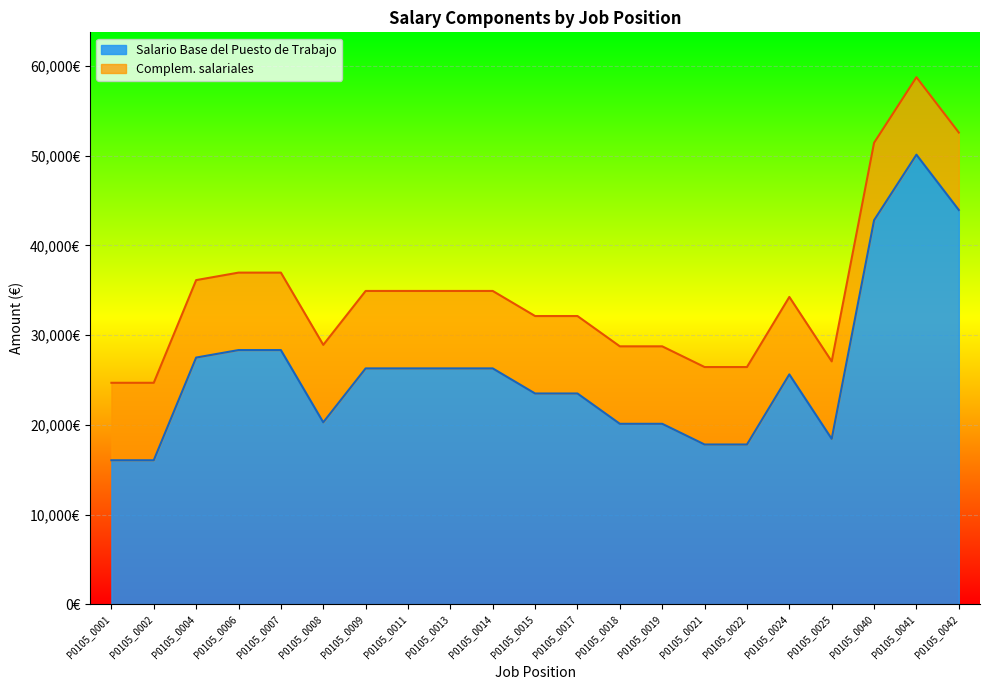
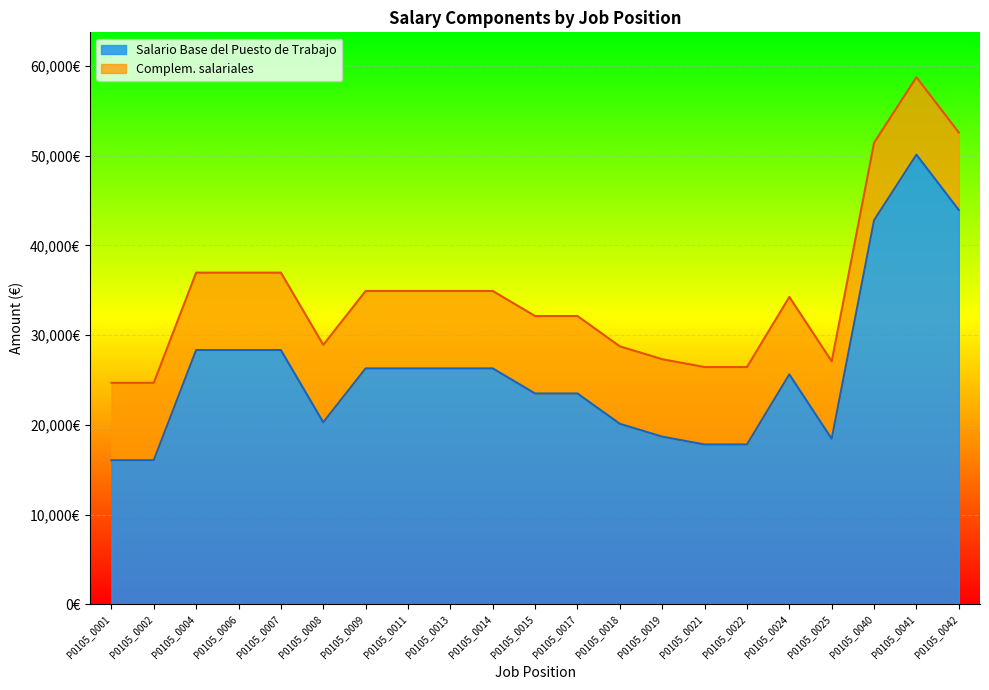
  {
    "Salario Base del Puesto de Trabajo": {
      "P0105_0001": "16,000€",
      "P0105_0002": "16,000€",
-     "P0105_0004": "27,500€",
+     "P0105_0004": "28,300€",
      "P0105_0006": "28,000€",
      "P0105_0007": "28,000€",
      "P0105_0008": "20,000€",
      "P0105_0009": "26,000€",
      "P0105_0011": "26,000€",
      "P0105_0013": "26,000€",
      "P0105_0014": "26,000€",
      "P0105_0015": "24,000€",
      "P0105_0017": "24,000€",
      "P0105_0018": "20,000€",
-     "P0105_0019": "20,000€",
+     "P0105_0019": "19,000€",
      "P0105_0021": "18,000€",
      "P0105_0022": "18,000€",
      "P0105_0024": "26,000€",
      "P0105_0025": "18,000€",
      "P0105_0040": "43,000€",
      "P0105_0041": "50,000€",
      "P0105_0042": "44,000€"
    },
    "Complem. salariales": {
      "P0105_0001": "9,000€",
      "P0105_0002": "9,000€",
      "P0105_0004": "9,000€",
      "P0105_0006": "9,000€",
      "P0105_0007": "9,000€",
      "P0105_0008": "9,000€",
      "P0105_0009": "9,000€",
      "P0105_0011": "9,000€",
      "P0105_0013": "9,000€",
      "P0105_0014": "9,000€",
      "P0105_0015": "9,000€",
      "P0105_0017": "9,000€",
      "P0105_0018": "9,000€",
      "P0105_0019": "9,000€",
      "P0105_0021": "9,000€",
      "P0105_0022": "9,000€",
      "P0105_0024": "9,000€",
      "P0105_0025": "9,000€",
      "P0105_0040": "9,000€",
      "P0105_0041": "9,000€",
      "P0105_0042": "9,000€"
    }
  }
